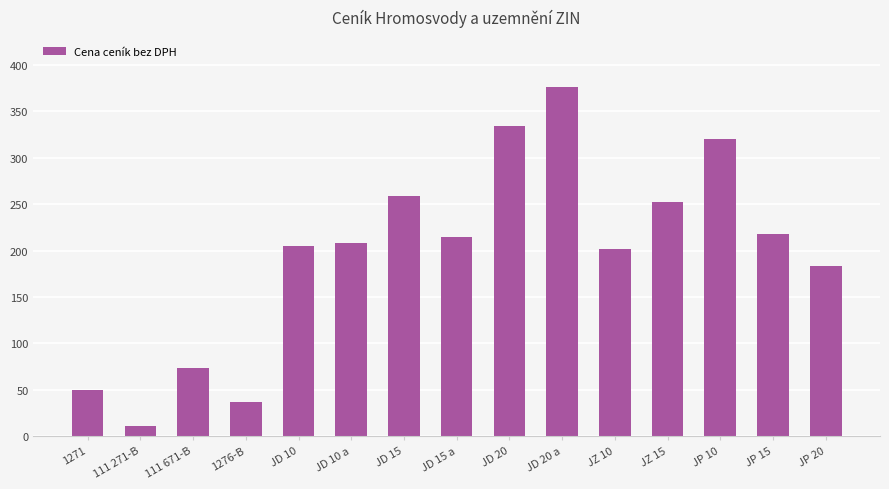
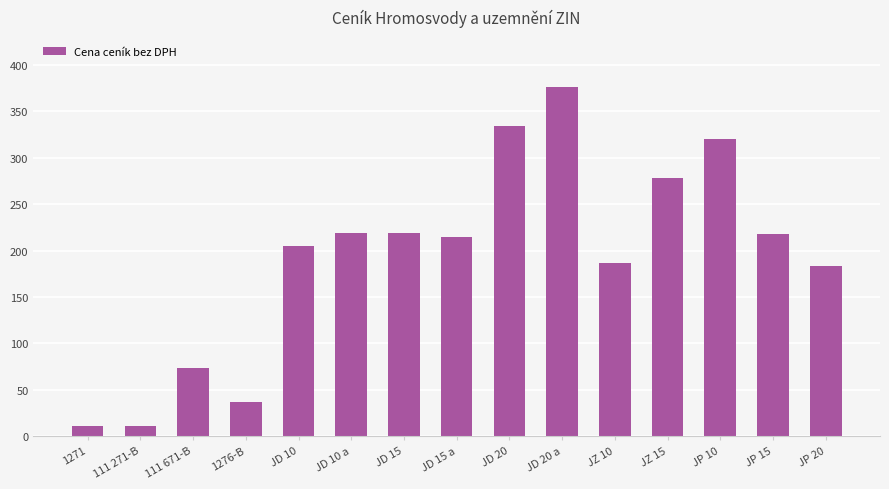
  {
-   "1271": 50,
+   "1271": 10,
    "111 271-B": 10,
    "111 671-B": 70,
    "1276-B": 40,
    "JD 10": 200,
-   "JD 10 a": 210,
-   "JD 15": 260,
+   "JD 10 a": 220,
+   "JD 15": 220,
    "JD 15 a": 210,
    "JD 20": 330,
    "JD 20 a": 380,
-   "JZ 10": 200,
-   "JZ 15": 250,
+   "JZ 10": 190,
+   "JZ 15": 280,
    "JP 10": 320,
    "JP 15": 220,
    "JP 20": 180
  }
